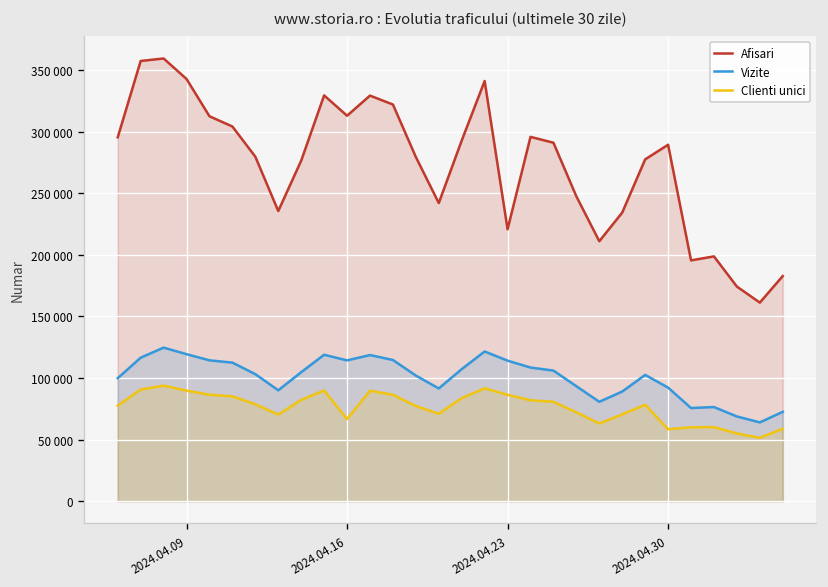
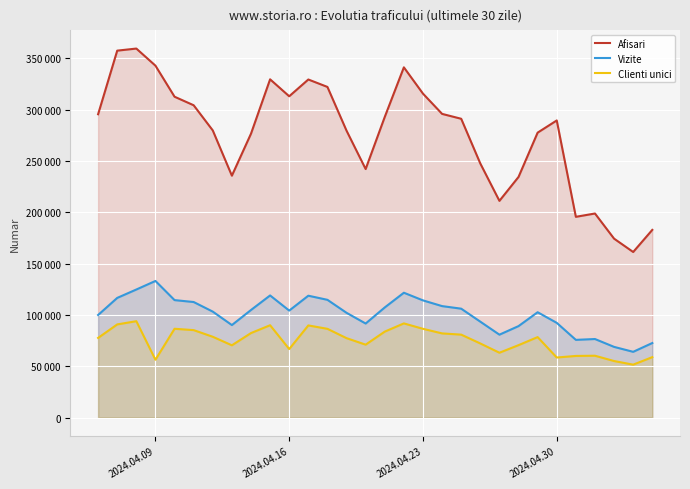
  {
    "Afisari": {
      "2024.04.09": 343000,
      "2024.04.16": 313000,
-     "2024.04.23": 221000,
+     "2024.04.23": 316000,
      "2024.04.30": 289000
    },
    "Vizite": {
-     "2024.04.09": 119000,
-     "2024.04.16": 114000,
+     "2024.04.09": 133000,
+     "2024.04.16": 104000,
      "2024.04.23": 114000,
      "2024.04.30": 92000
    },
    "Clienti unici": {
-     "2024.04.09": 90000,
+     "2024.04.09": 56000,
      "2024.04.16": 67000,
      "2024.04.23": 86000,
      "2024.04.30": 58000
    }
  }
